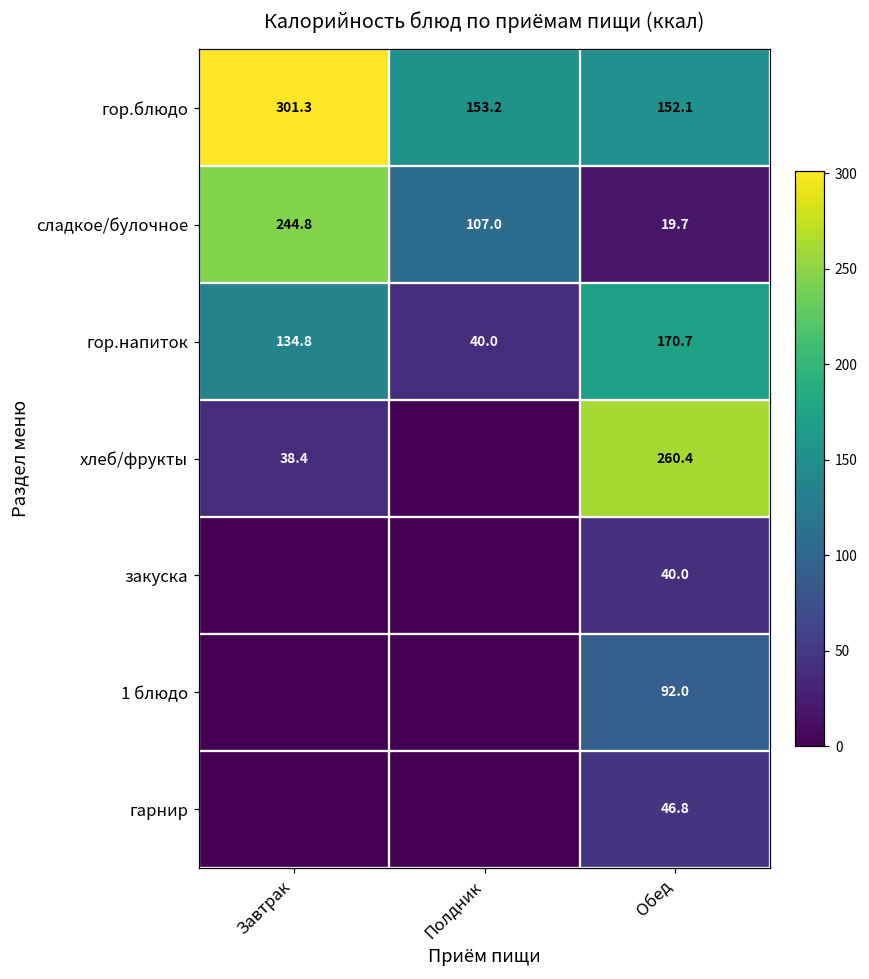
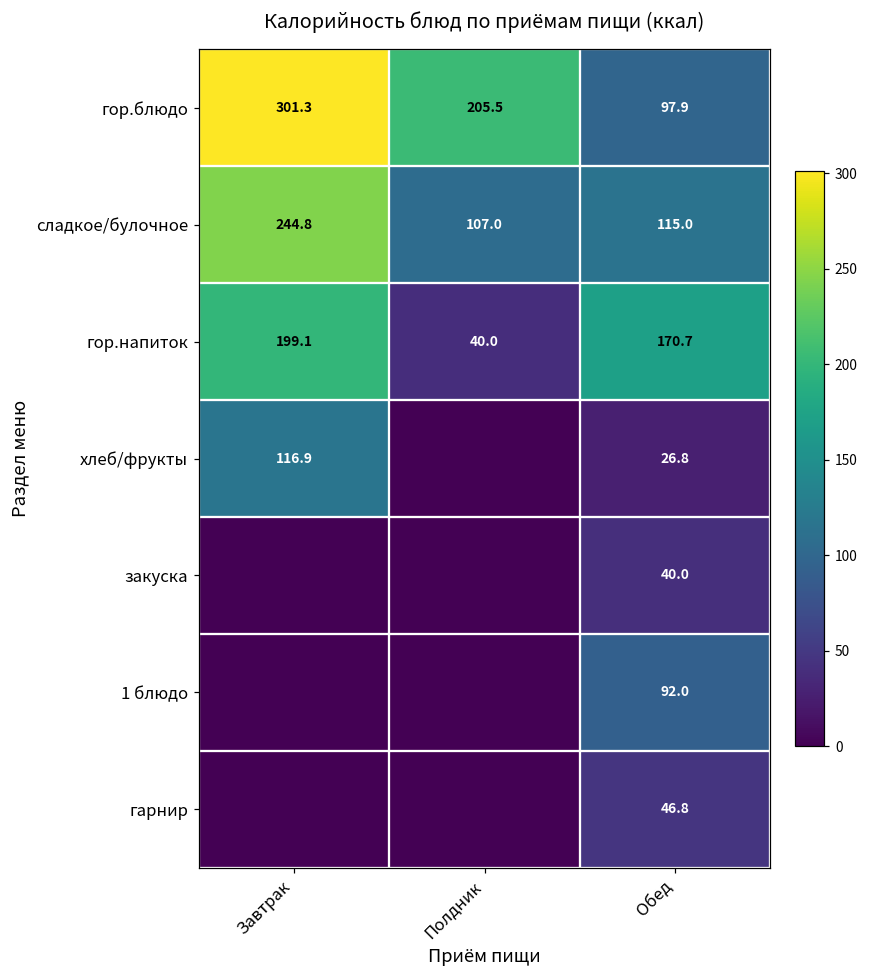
  {
    "гор.блюдо": {
      "Завтрак": 301.3,
-     "Полдник": 153.2,
-     "Обед": 152.1
+     "Полдник": 205.5,
+     "Обед": 97.9
    },
    "сладкое/булочное": {
      "Завтрак": 244.8,
      "Полдник": 107.0,
-     "Обед": 19.7
+     "Обед": 115.0
    },
    "гор.напиток": {
-     "Завтрак": 134.8,
+     "Завтрак": 199.1,
      "Полдник": 40.0,
      "Обед": 170.7
    },
    "хлеб/фрукты": {
-     "Завтрак": 38.4,
-     "Обед": 260.4
+     "Завтрак": 116.9,
+     "Обед": 26.8
    },
    "закуска": {
      "Обед": 40.0
    },
    "1 блюдо": {
      "Обед": 92.0
    },
    "гарнир": {
      "Обед": 46.8
    }
  }
